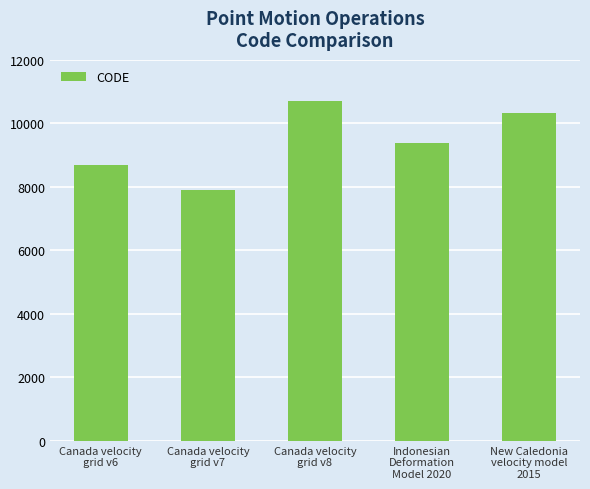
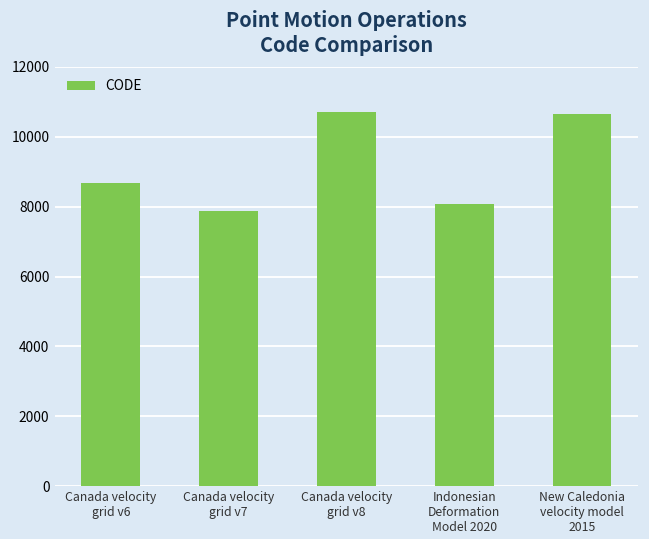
  {
    "Canada velocity grid v6": 8700,
    "Canada velocity grid v7": 7900,
    "Canada velocity grid v8": 10700,
-   "Indonesian Deformation Model 2020": 9400,
-   "New Caledonia velocity model 2015": 10300
+   "Indonesian Deformation Model 2020": 8100,
+   "New Caledonia velocity model 2015": 10600
  }
